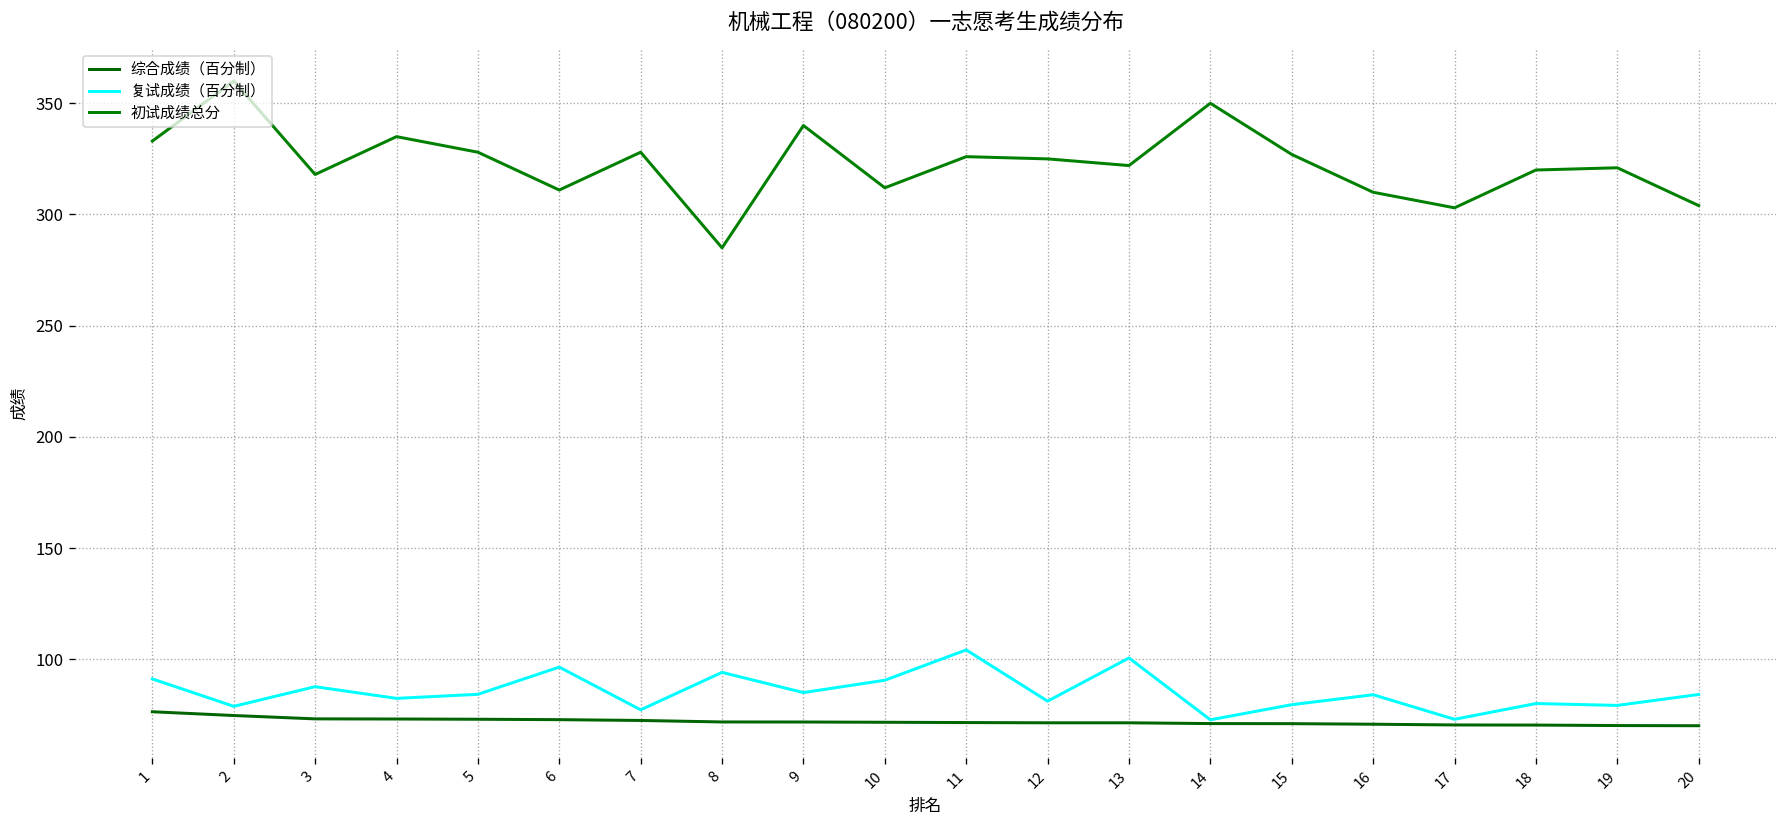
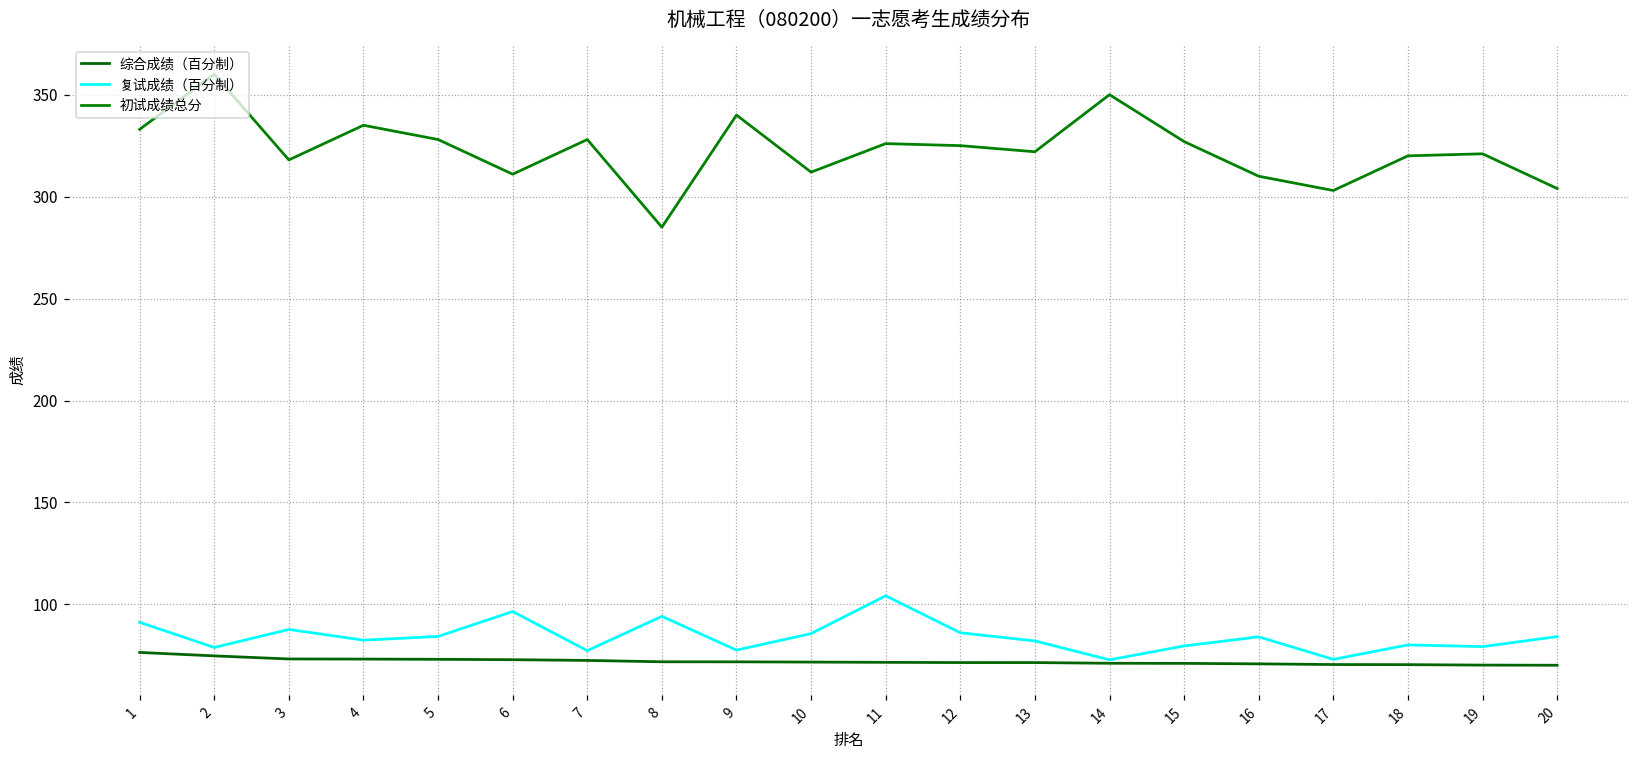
  {
    "复试成绩（百分制）": {
      "1": 91,
      "2": 79,
      "3": 88,
      "4": 82,
      "5": 84,
      "6": 97,
      "7": 77,
      "8": 94,
-     "9": 85,
-     "10": 91,
+     "9": 78,
+     "10": 86,
      "11": 104,
-     "12": 81,
-     "13": 101,
+     "12": 86,
+     "13": 82,
      "14": 73,
      "15": 80,
      "16": 84,
      "17": 73,
      "18": 80,
      "19": 79,
      "20": 84
    }
  }
